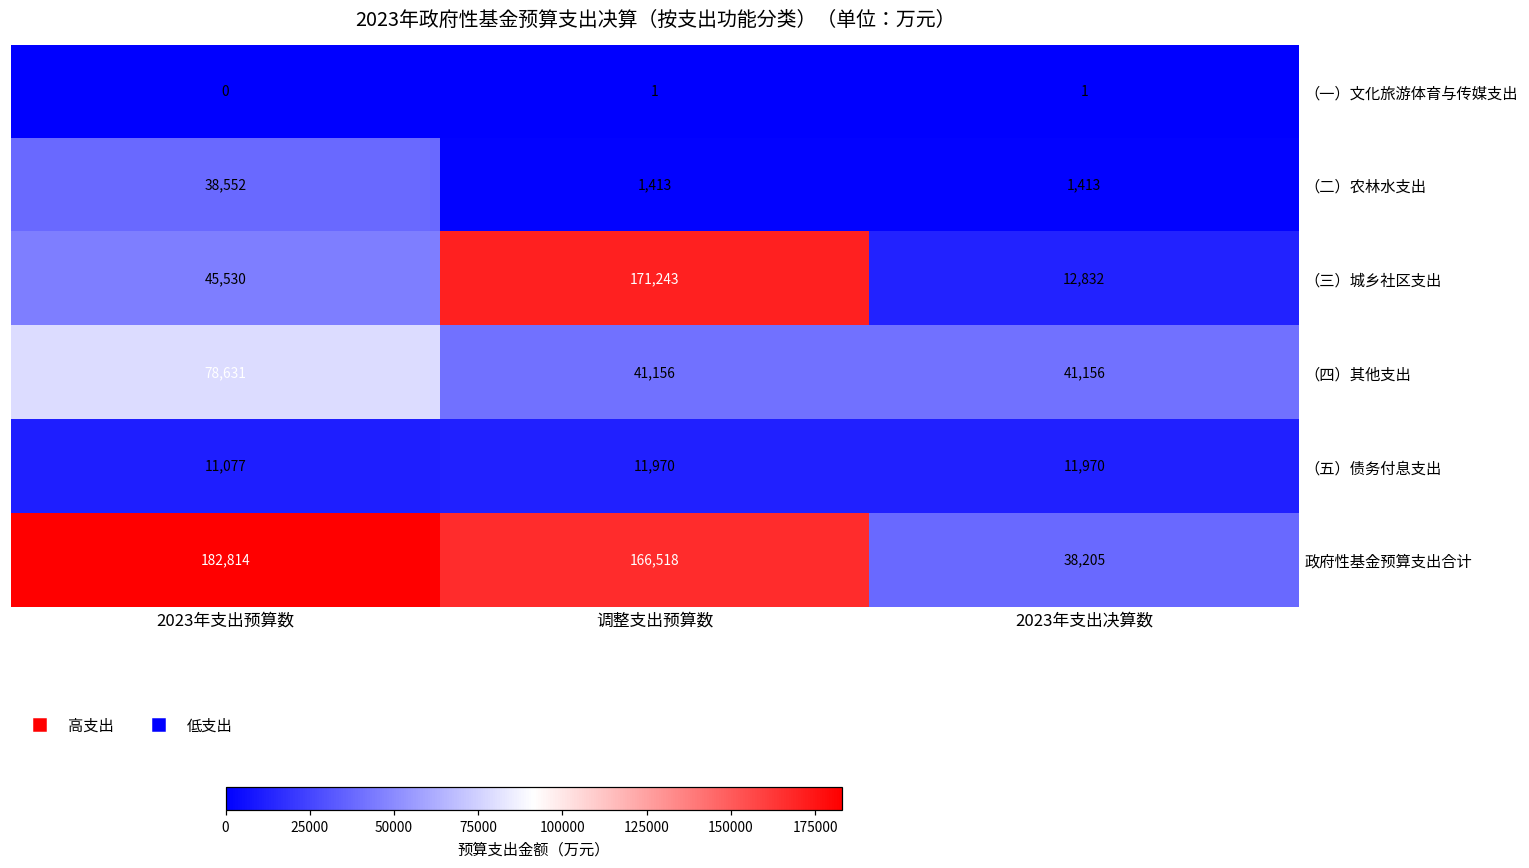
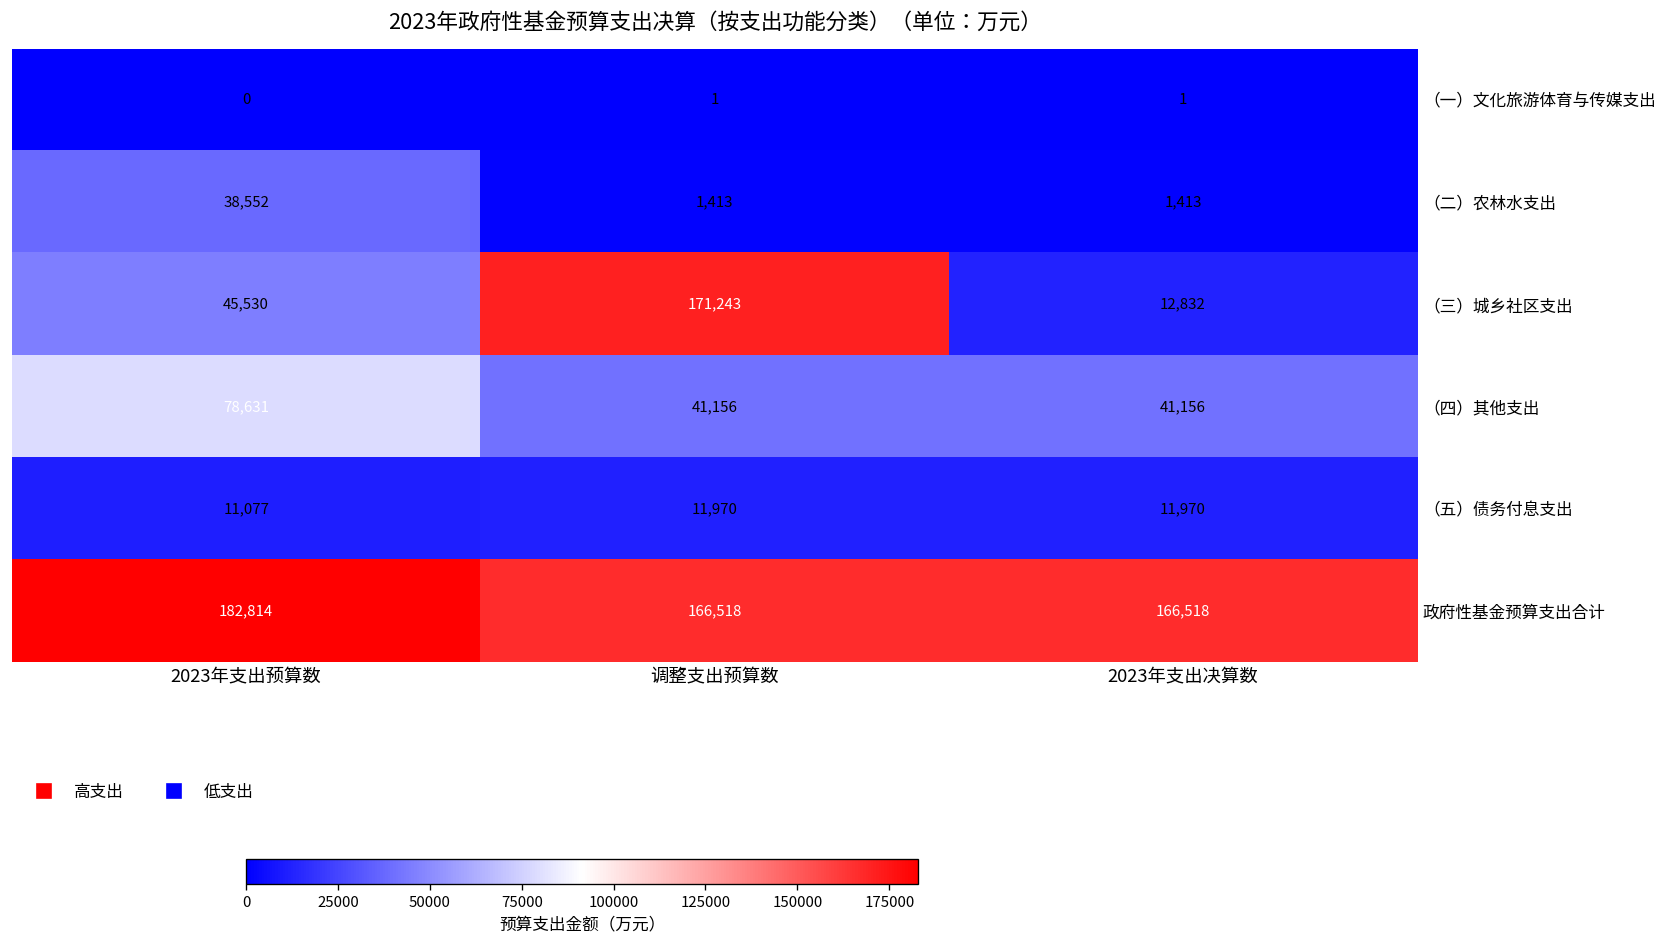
  {
    "（一）文化旅游体育与传媒支出": {
      "2023年支出预算数": "0",
      "调整支出预算数": "1",
      "2023年支出决算数": "1"
    },
    "（二）农林水支出": {
      "2023年支出预算数": "38,552",
      "调整支出预算数": "1,413",
      "2023年支出决算数": "1,413"
    },
    "（三）城乡社区支出": {
      "2023年支出预算数": "45,530",
      "调整支出预算数": "171,243",
      "2023年支出决算数": "12,832"
    },
    "（四）其他支出": {
      "调整支出预算数": "41,156",
      "2023年支出决算数": "41,156"
    },
    "（五）债务付息支出": {
      "2023年支出预算数": "11,077",
      "调整支出预算数": "11,970",
      "2023年支出决算数": "11,970"
    },
    "政府性基金预算支出合计": {
      "2023年支出预算数": "182,814",
      "调整支出预算数": "166,518",
-     "2023年支出决算数": "38,205"
+     "2023年支出决算数": "166,518"
    }
  }
